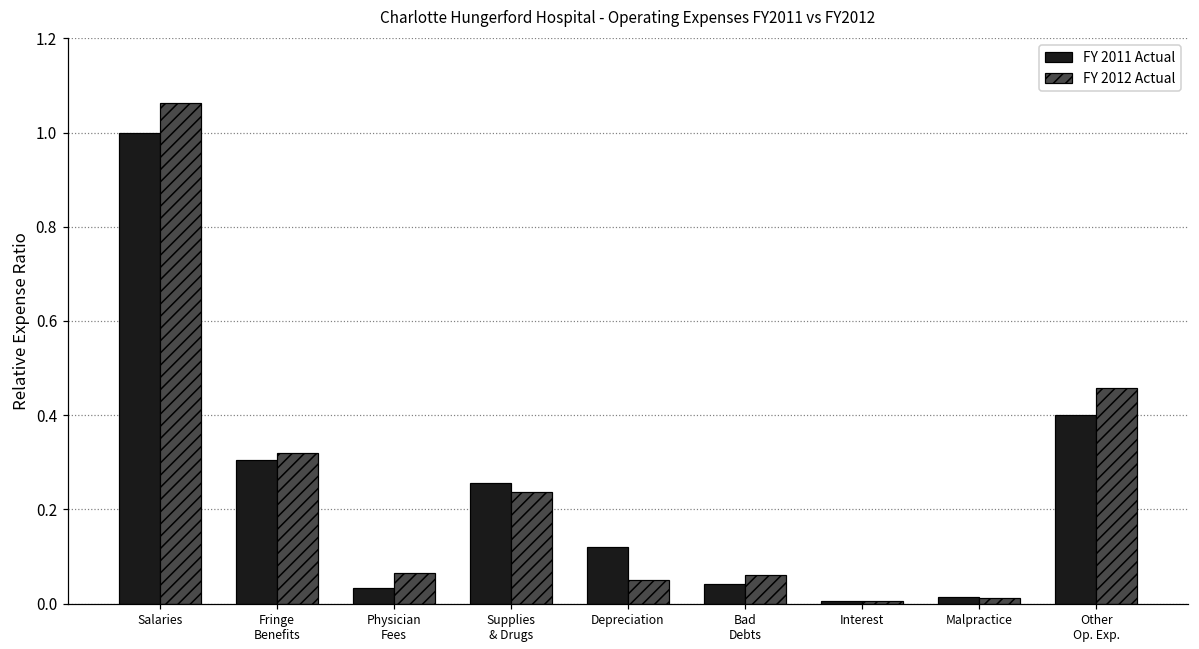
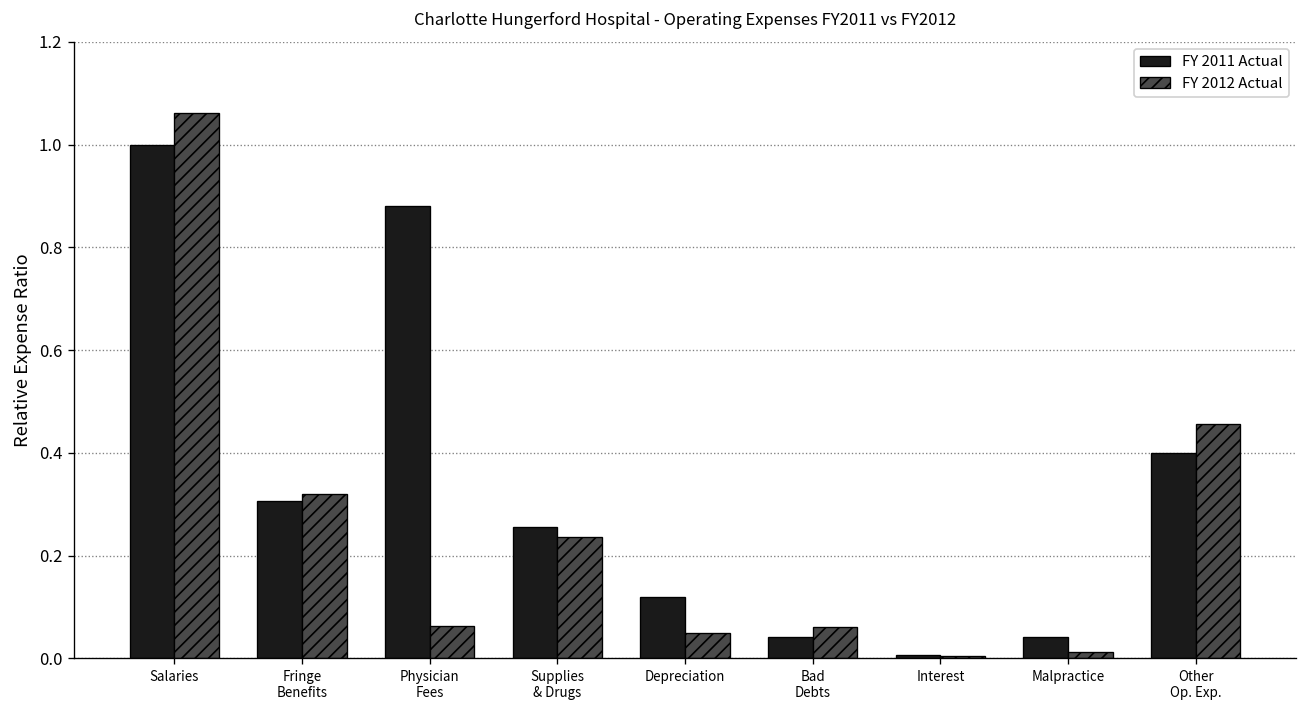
  {
    "FY 2011 Actual": {
      "Salaries": 1.00,
      "Fringe Benefits": 0.31,
-     "Physician Fees": 0.03,
+     "Physician Fees": 0.88,
      "Supplies & Drugs": 0.26,
      "Depreciation": 0.12,
      "Bad Debts": 0.04,
      "Interest": 0.01,
-     "Malpractice": 0.01,
+     "Malpractice": 0.04,
      "Other Op. Exp.": 0.40
    },
    "FY 2012 Actual": {
      "Salaries": 1.06,
      "Fringe Benefits": 0.32,
      "Physician Fees": 0.06,
      "Supplies & Drugs": 0.24,
      "Depreciation": 0.05,
      "Bad Debts": 0.06,
      "Malpractice": 0.01,
      "Other Op. Exp.": 0.46
    }
  }
